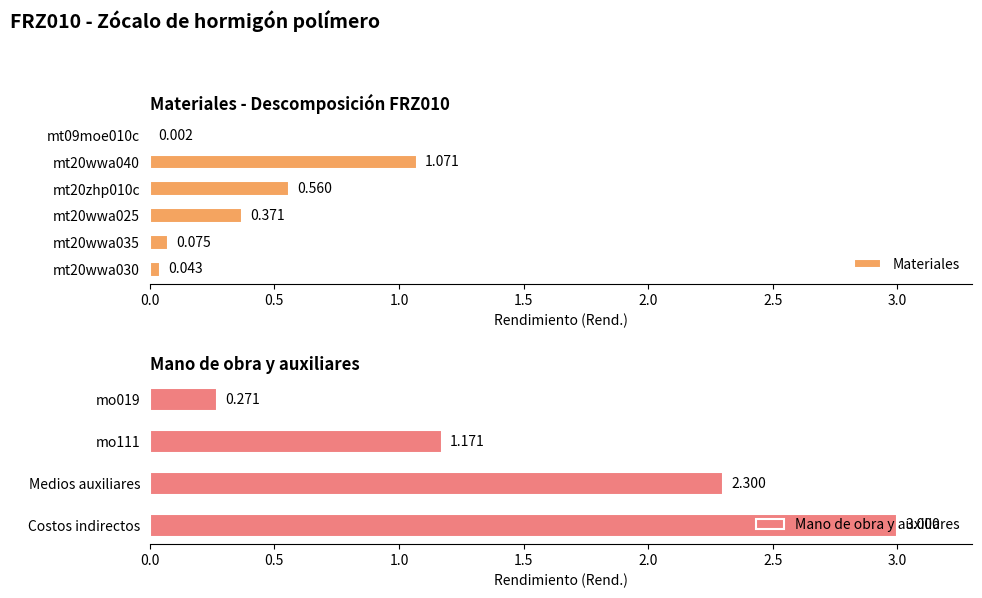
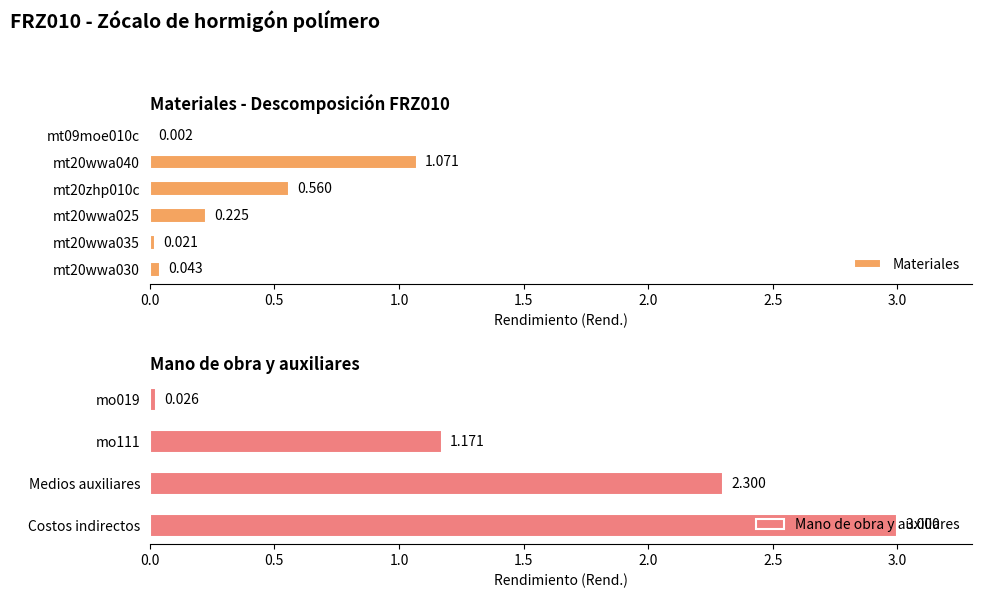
  {
    "Materiales - Descomposición FRZ010": {
      "mt09moe010c": 0.002,
      "mt20wwa040": 1.071,
      "mt20zhp010c": 0.560,
-     "mt20wwa025": 0.371,
-     "mt20wwa035": 0.075,
+     "mt20wwa025": 0.225,
+     "mt20wwa035": 0.021,
      "mt20wwa030": 0.043
    },
    "Mano de obra y auxiliares": {
-     "mo019": 0.271,
+     "mo019": 0.026,
      "mo111": 1.171,
      "Medios auxiliares": 2.300,
      "Costos indirectos": 3.000
    }
  }
